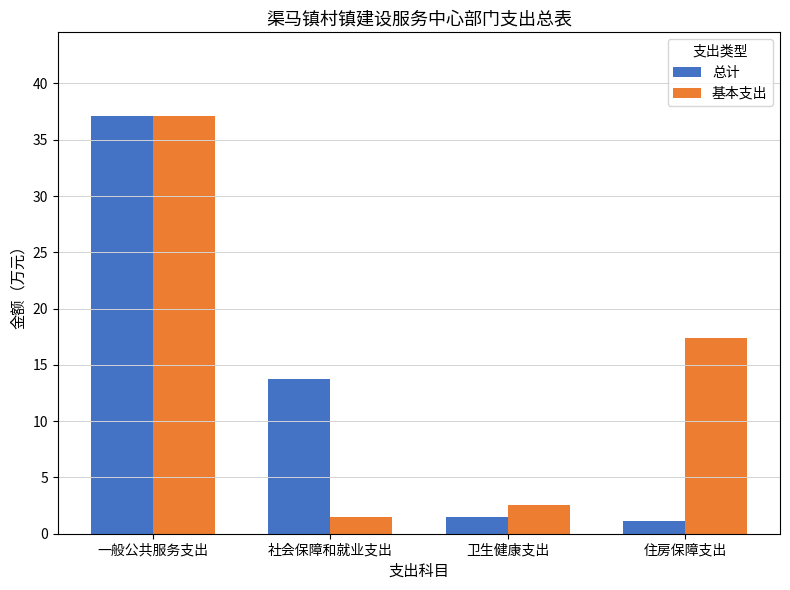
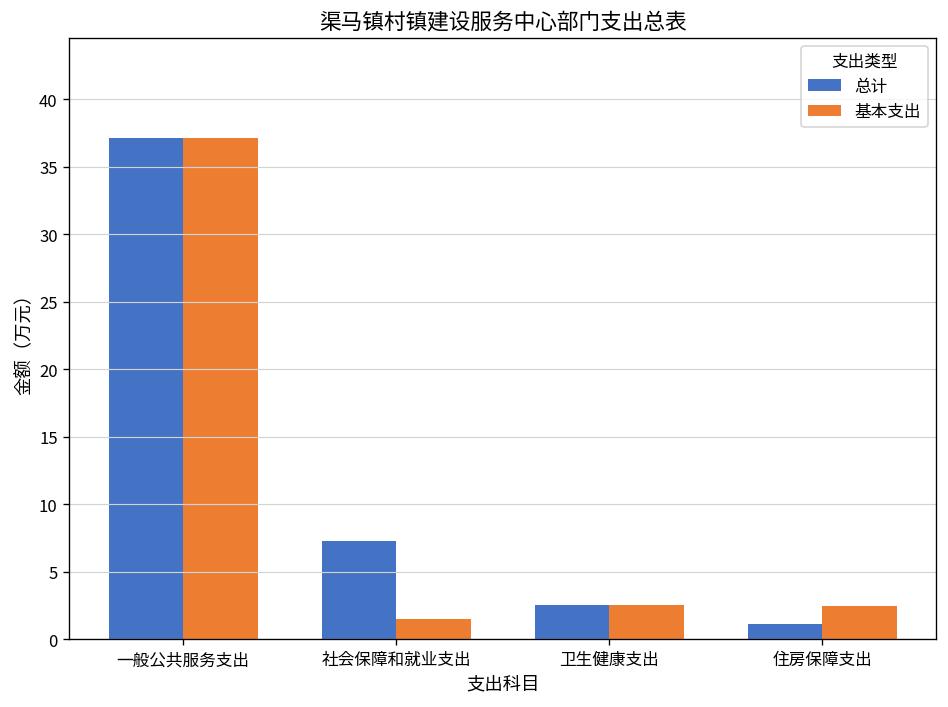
  {
    "总计": {
      "一般公共服务支出": 37.1,
-     "社会保障和就业支出": 13.8,
-     "卫生健康支出": 1.5,
+     "社会保障和就业支出": 7.3,
+     "卫生健康支出": 2.5,
      "住房保障支出": 1.1
    },
    "基本支出": {
      "一般公共服务支出": 37.1,
      "社会保障和就业支出": 1.5,
      "卫生健康支出": 2.5,
-     "住房保障支出": 17.4
+     "住房保障支出": 2.5
    }
  }
